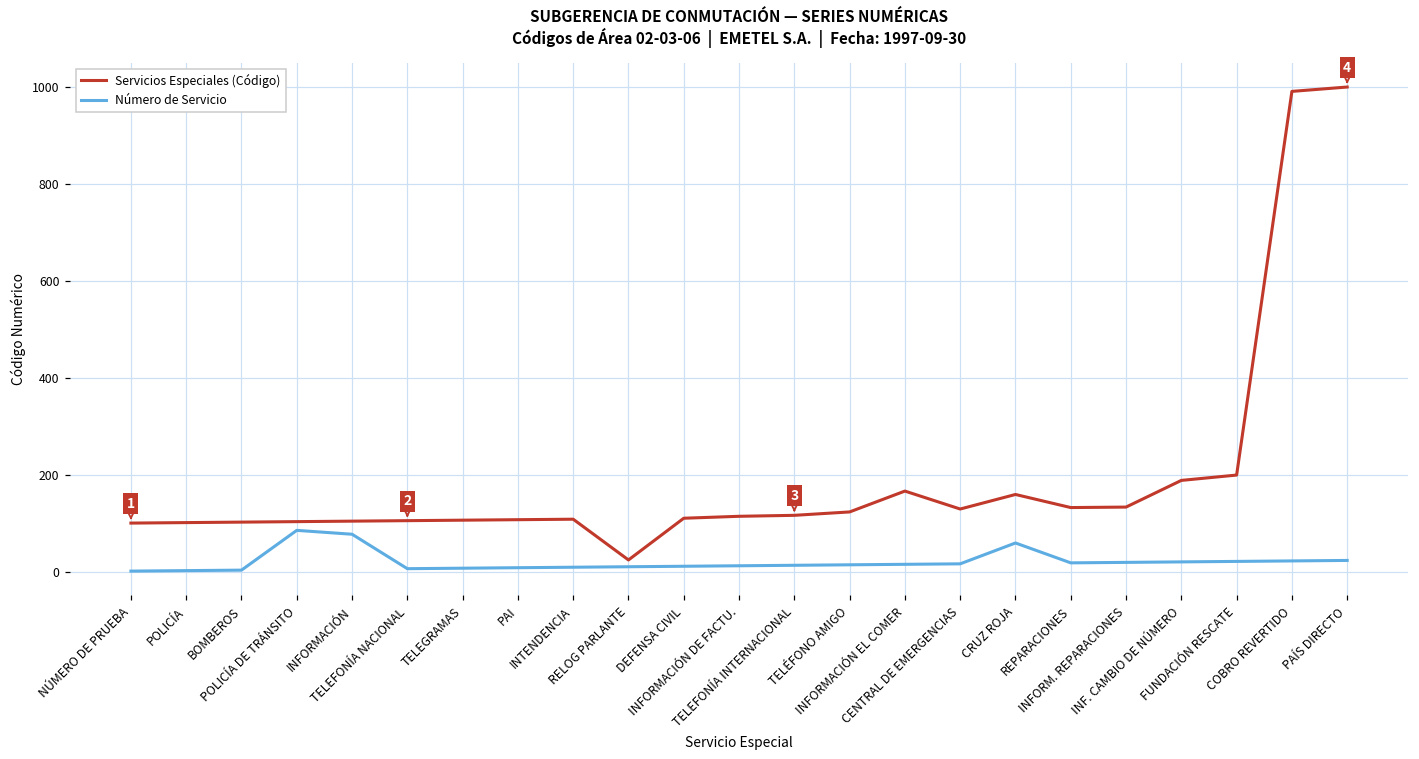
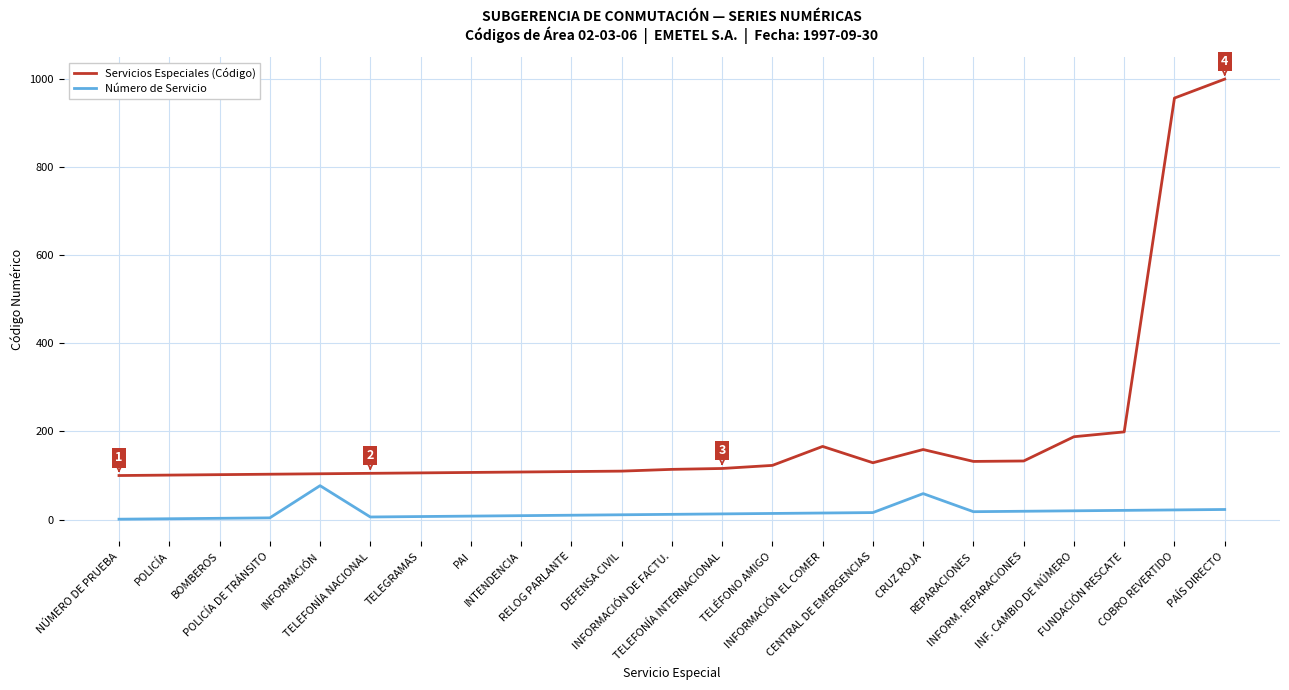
  {
    "Servicios Especiales (Código)": {
      "POLICÍA": 100,
      "BOMBEROS": 100,
      "POLICÍA DE TRÁNSITO": 100,
      "INFORMACIÓN": 100,
      "TELEGRAMAS": 110,
      "PAI": 110,
      "INTENDENCIA": 110,
-     "RELOG PARLANTE": 20,
+     "RELOG PARLANTE": 110,
      "DEFENSA CIVIL": 110,
      "INFORMACIÓN DE FACTU.": 110,
      "TELÉFONO AMIGO": 120,
      "INFORMACIÓN EL COMER": 170,
      "CENTRAL DE EMERGENCIAS": 130,
      "CRUZ ROJA": 160,
      "REPARACIONES": 130,
      "INFORM. REPARACIONES": 130,
      "INF. CAMBIO DE NÚMERO": 190,
      "FUNDACIÓN RESCATE": 200,
-     "COBRO REVERTIDO": 990
+     "COBRO REVERTIDO": 960
    },
    "Número de Servicio": {
      "NÚMERO DE PRUEBA": 0,
      "POLICÍA": 0,
      "BOMBEROS": 0,
-     "POLICÍA DE TRÁNSITO": 90,
+     "POLICÍA DE TRÁNSITO": 0,
      "INFORMACIÓN": 80,
      "TELEFONÍA NACIONAL": 10,
      "TELEGRAMAS": 10,
      "PAI": 10,
      "INTENDENCIA": 10,
      "RELOG PARLANTE": 10,
      "DEFENSA CIVIL": 10,
      "INFORMACIÓN DE FACTU.": 10,
      "TELEFONÍA INTERNACIONAL": 10,
      "TELÉFONO AMIGO": 10,
      "INFORMACIÓN EL COMER": 20,
      "CENTRAL DE EMERGENCIAS": 20,
      "CRUZ ROJA": 60,
      "REPARACIONES": 20,
      "INFORM. REPARACIONES": 20,
      "INF. CAMBIO DE NÚMERO": 20,
      "FUNDACIÓN RESCATE": 20,
      "COBRO REVERTIDO": 20,
      "PAÍS DIRECTO": 20
    }
  }
